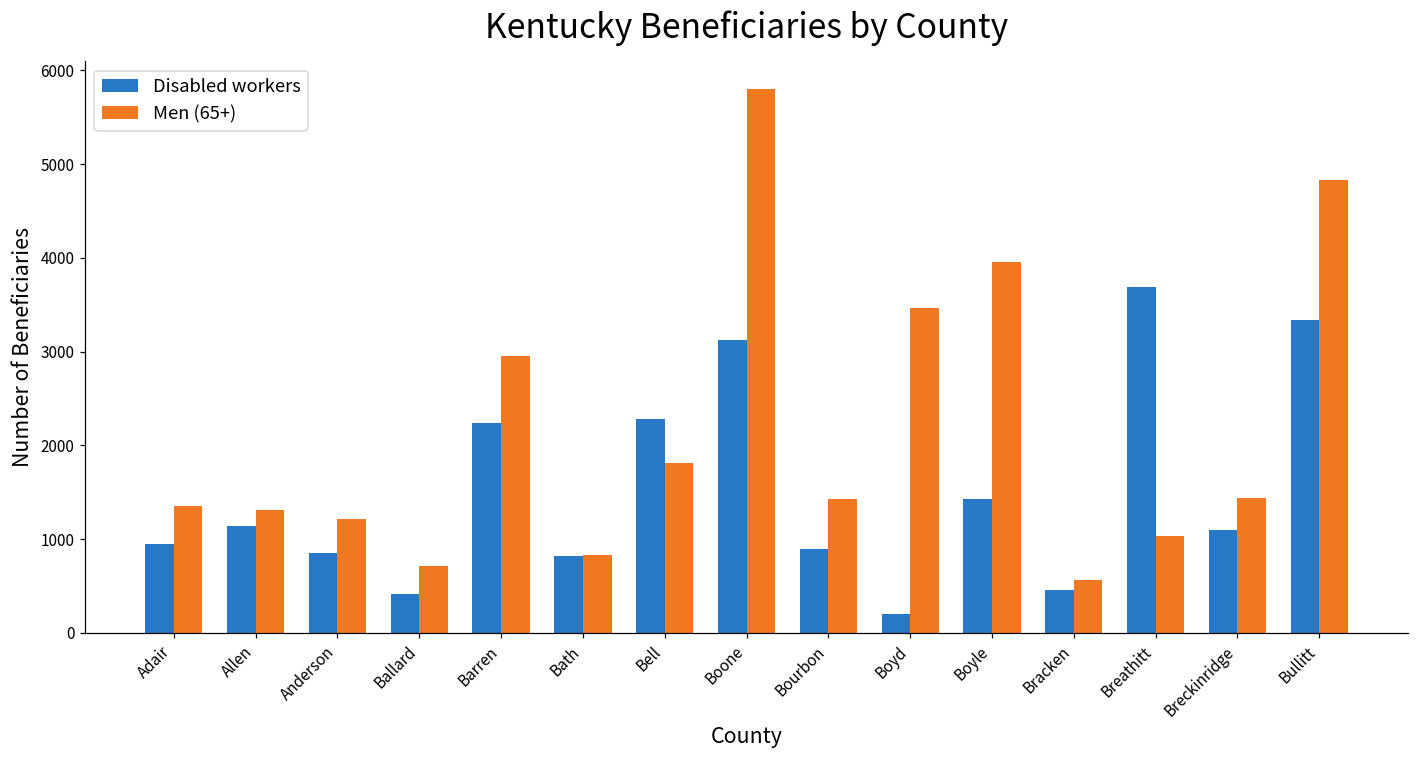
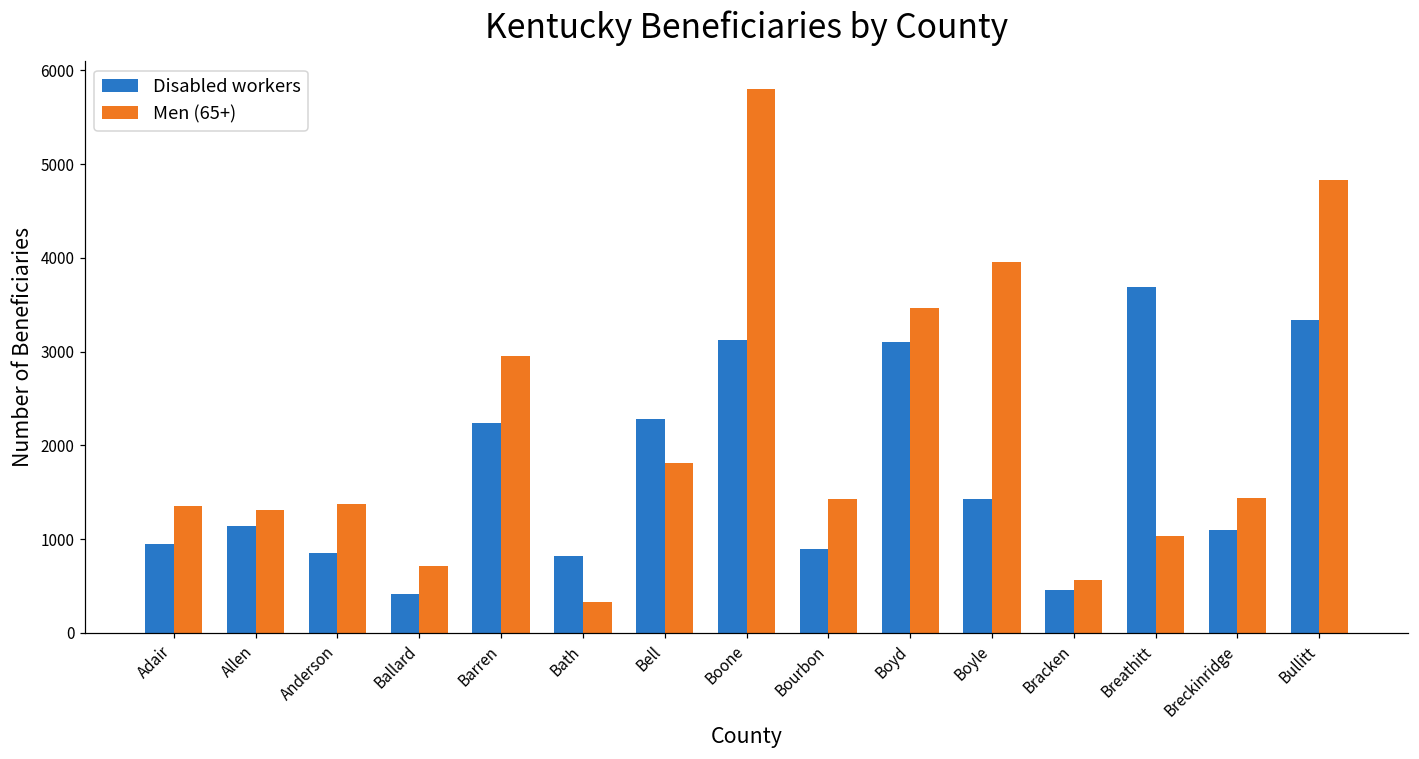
  {
    "Disabled workers": {
      "Adair": 1000,
      "Allen": 1100,
      "Anderson": 900,
      "Ballard": 400,
      "Barren": 2200,
      "Bath": 800,
      "Bell": 2300,
      "Boone": 3100,
      "Bourbon": 900,
-     "Boyd": 200,
+     "Boyd": 3100,
      "Boyle": 1400,
      "Bracken": 500,
      "Breathitt": 3700,
      "Breckinridge": 1100,
      "Bullitt": 3300
    },
    "Men (65+)": {
      "Adair": 1400,
      "Allen": 1300,
-     "Anderson": 1200,
+     "Anderson": 1400,
      "Ballard": 700,
      "Barren": 3000,
-     "Bath": 800,
+     "Bath": 300,
      "Bell": 1800,
      "Boone": 5800,
      "Bourbon": 1400,
      "Boyd": 3500,
      "Boyle": 4000,
      "Bracken": 600,
      "Breathitt": 1000,
      "Breckinridge": 1400,
      "Bullitt": 4800
    }
  }
